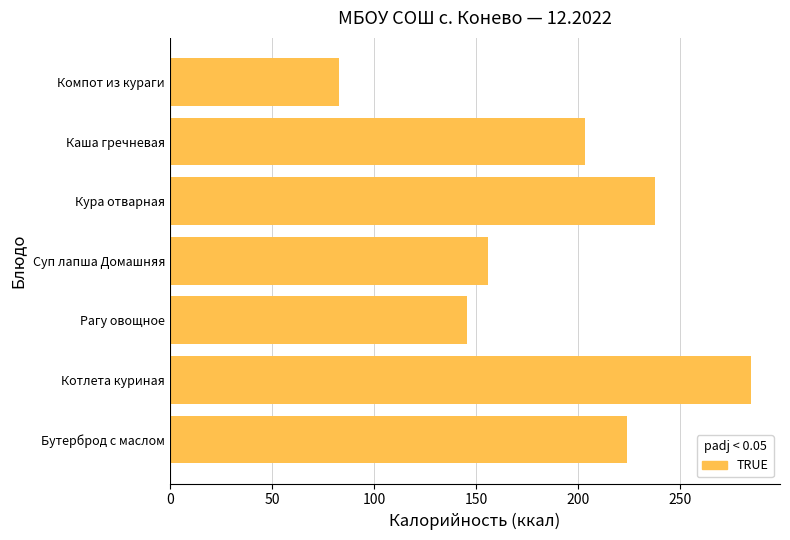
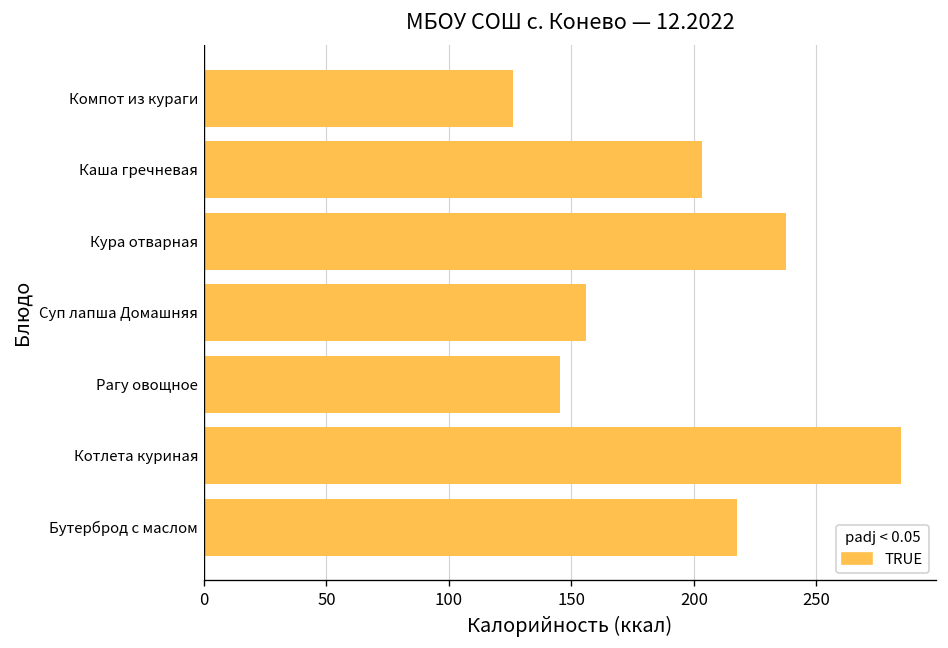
  {
-   "Компот из кураги": 83,
+   "Компот из кураги": 126,
    "Каша гречневая": 203,
    "Кура отварная": 238,
    "Суп лапша Домашняя": 156,
    "Рагу овощное": 146,
    "Котлета куриная": 285,
-   "Бутерброд с маслом": 224
+   "Бутерброд с маслом": 217
  }
